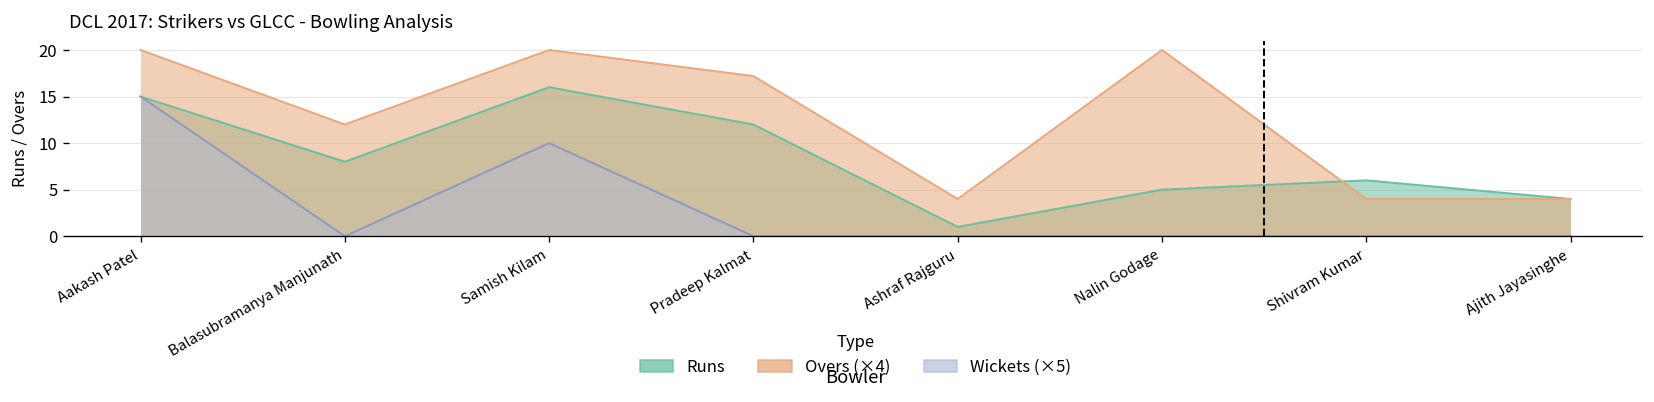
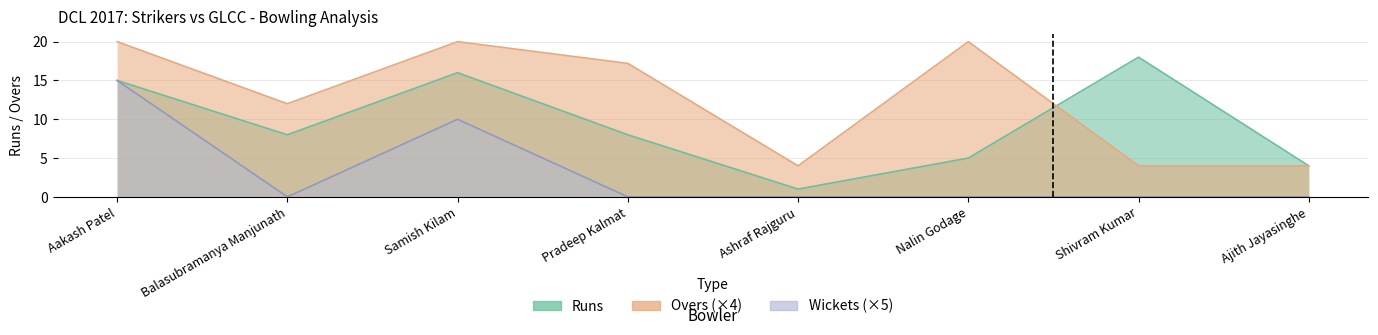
  {
    "Runs": {
      "Balasubramanya Manjunath": 8,
      "Samish Kilam": 16,
-     "Pradeep Kalmat": 12,
+     "Pradeep Kalmat": 8,
      "Ashraf Rajguru": 1,
      "Nalin Godage": 5,
-     "Shivram Kumar": 6
+     "Shivram Kumar": 18
    },
    "Overs (×4)": {
      "Aakash Patel": 20,
      "Balasubramanya Manjunath": 12,
      "Samish Kilam": 20,
      "Pradeep Kalmat": 17,
      "Ashraf Rajguru": 4,
      "Nalin Godage": 20,
      "Shivram Kumar": 4
    },
    "Wickets (×5)": {
      "Balasubramanya Manjunath": 0,
      "Samish Kilam": 10,
      "Pradeep Kalmat": 0,
      "Ashraf Rajguru": 0,
      "Nalin Godage": 0,
      "Shivram Kumar": 0,
      "Ajith Jayasinghe": 0
    }
  }
